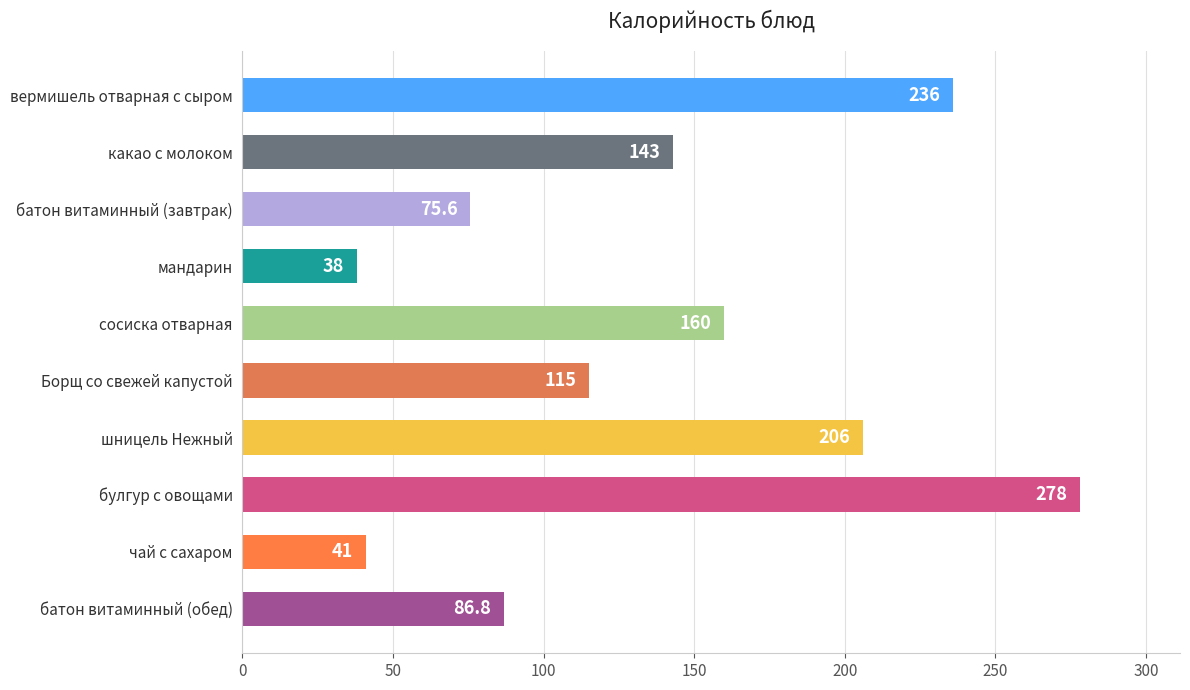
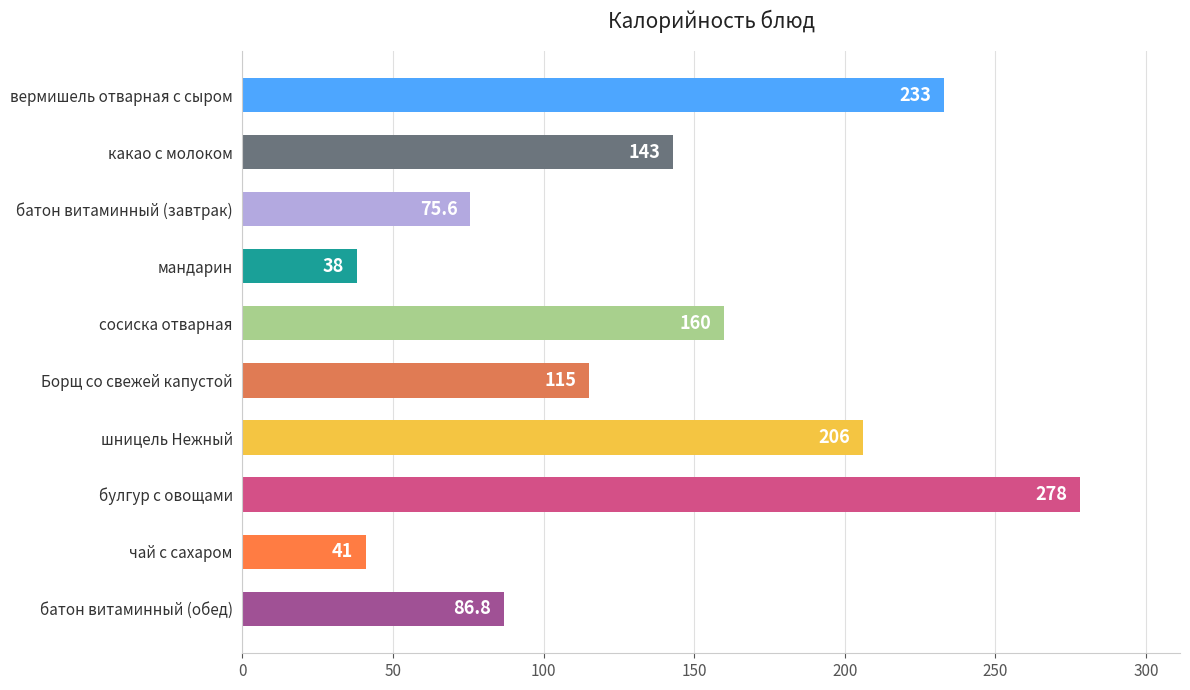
  {
-   "вермишель отварная с сыром": 236,
+   "вермишель отварная с сыром": 233,
    "какао с молоком": 143,
    "батон витаминный (завтрак)": 75.6,
    "мандарин": 38,
    "сосиска отварная": 160,
    "Борщ со свежей капустой": 115,
    "шницель Нежный": 206,
    "булгур с овощами": 278,
    "чай с сахаром": 41,
    "батон витаминный (обед)": 86.8
  }
